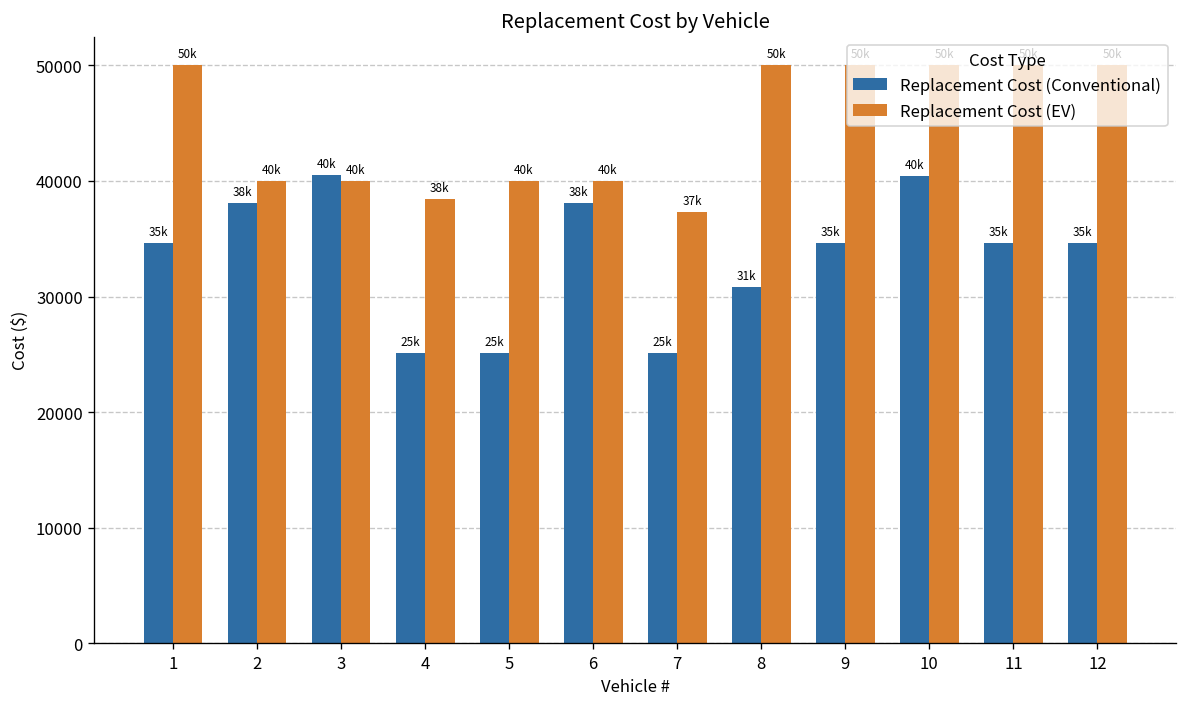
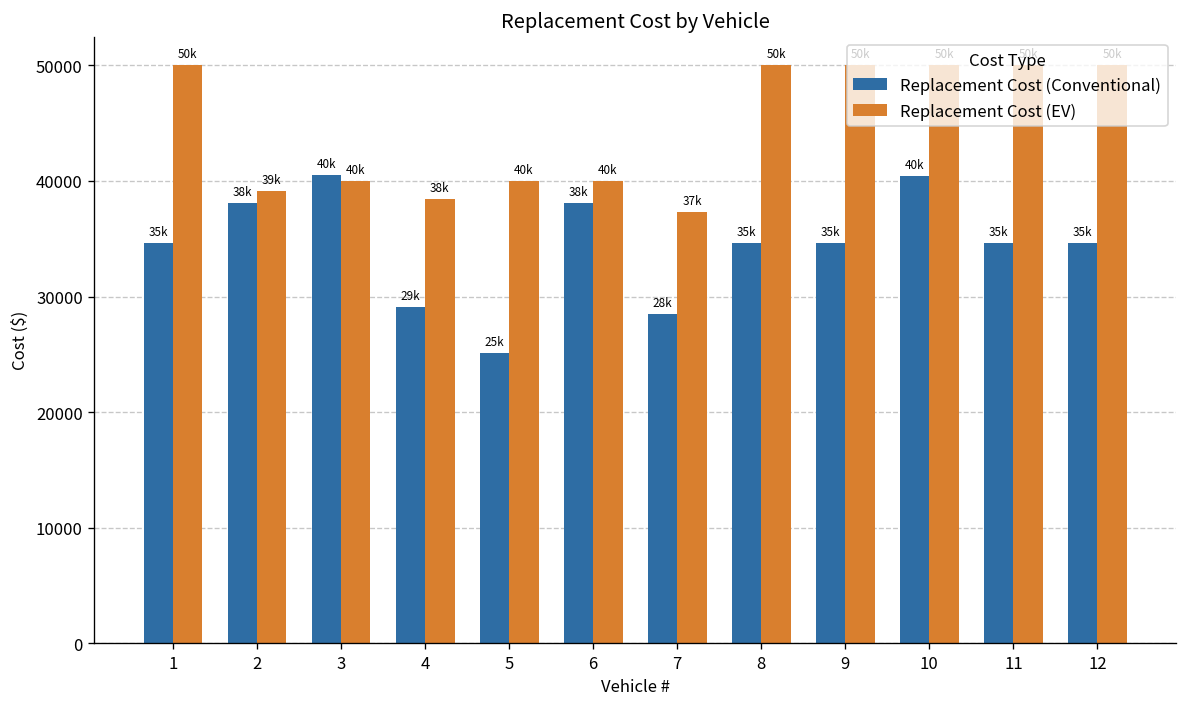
  {
    "Replacement Cost (Conventional)": {
      "1": "35k",
      "2": "38k",
      "3": "40k",
-     "4": "25k",
+     "4": "29k",
      "5": "25k",
      "6": "38k",
-     "7": "25k",
-     "8": "31k",
+     "7": "28k",
+     "8": "35k",
      "9": "35k",
      "10": "40k",
      "11": "35k",
      "12": "35k"
    },
    "Replacement Cost (EV)": {
      "1": "50k",
-     "2": "40k",
+     "2": "39k",
      "3": "40k",
      "4": "38k",
      "5": "40k",
      "6": "40k",
      "7": "37k",
      "8": "50k"
    }
  }
